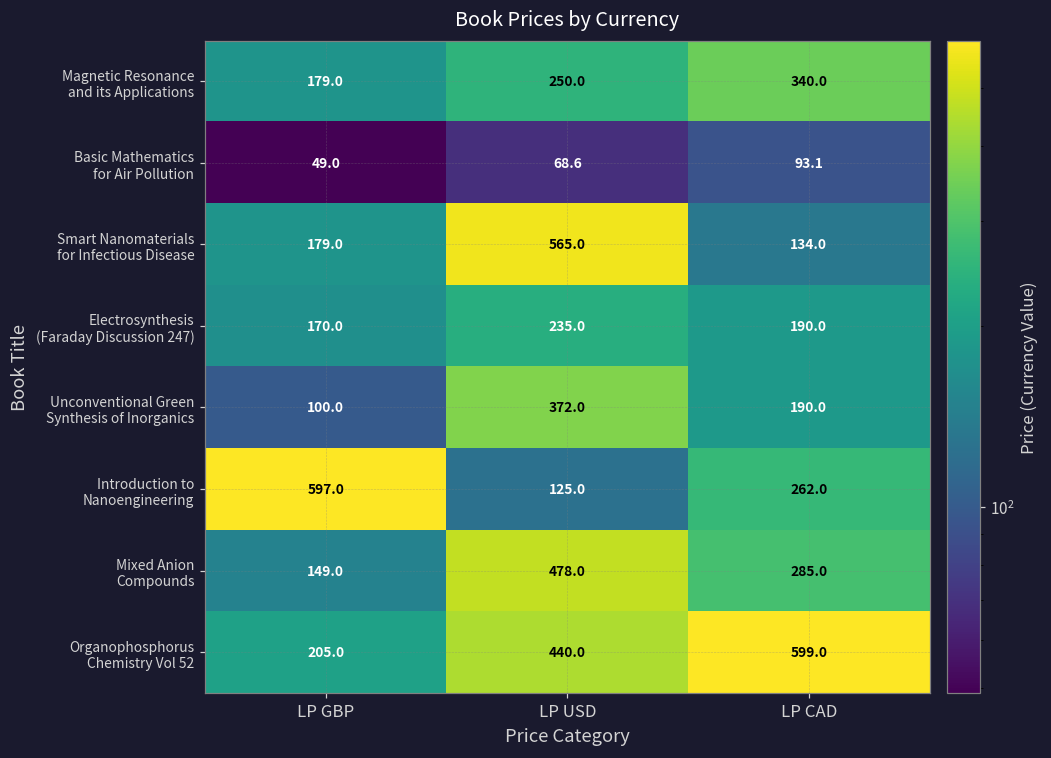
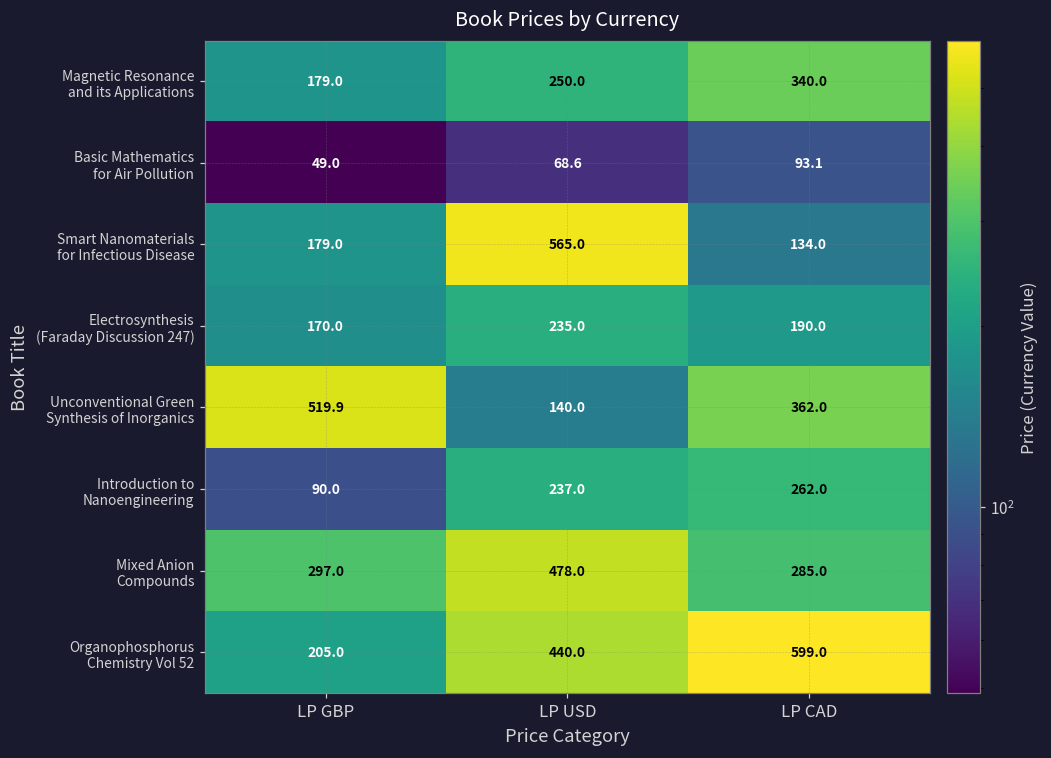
  {
    "Magnetic Resonance and its Applications": {
      "LP GBP": 179.0,
      "LP USD": 250.0,
      "LP CAD": 340.0
    },
    "Basic Mathematics for Air Pollution": {
      "LP GBP": 49.0,
      "LP USD": 68.6,
      "LP CAD": 93.1
    },
    "Smart Nanomaterials for Infectious Disease": {
      "LP GBP": 179.0,
      "LP USD": 565.0,
      "LP CAD": 134.0
    },
    "Electrosynthesis (Faraday Discussion 247)": {
      "LP GBP": 170.0,
      "LP USD": 235.0,
      "LP CAD": 190.0
    },
    "Unconventional Green Synthesis of Inorganics": {
-     "LP GBP": 100.0,
-     "LP USD": 372.0,
-     "LP CAD": 190.0
+     "LP GBP": 519.9,
+     "LP USD": 140.0,
+     "LP CAD": 362.0
    },
    "Introduction to Nanoengineering": {
-     "LP GBP": 597.0,
-     "LP USD": 125.0,
+     "LP GBP": 90.0,
+     "LP USD": 237.0,
      "LP CAD": 262.0
    },
    "Mixed Anion Compounds": {
-     "LP GBP": 149.0,
+     "LP GBP": 297.0,
      "LP USD": 478.0,
      "LP CAD": 285.0
    },
    "Organophosphorus Chemistry Vol 52": {
      "LP GBP": 205.0,
      "LP USD": 440.0,
      "LP CAD": 599.0
    }
  }
